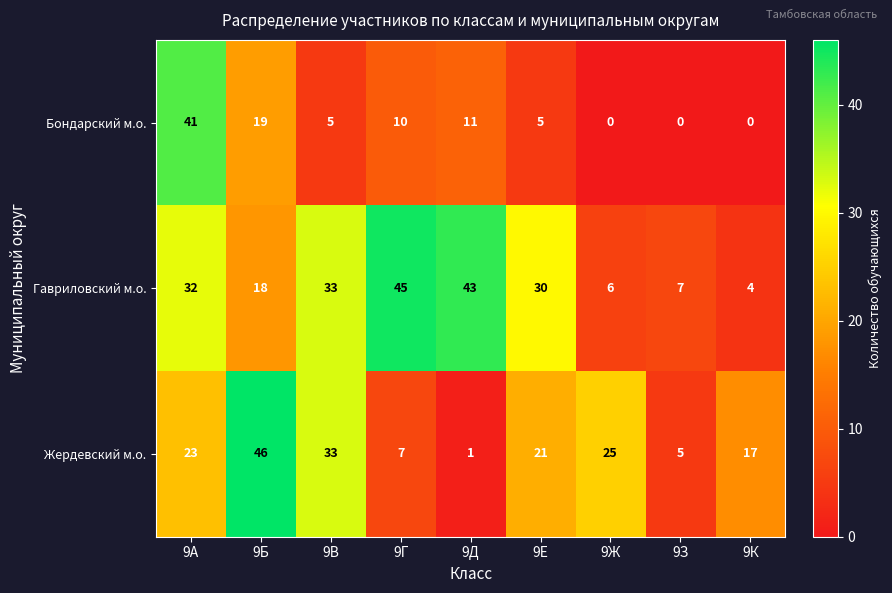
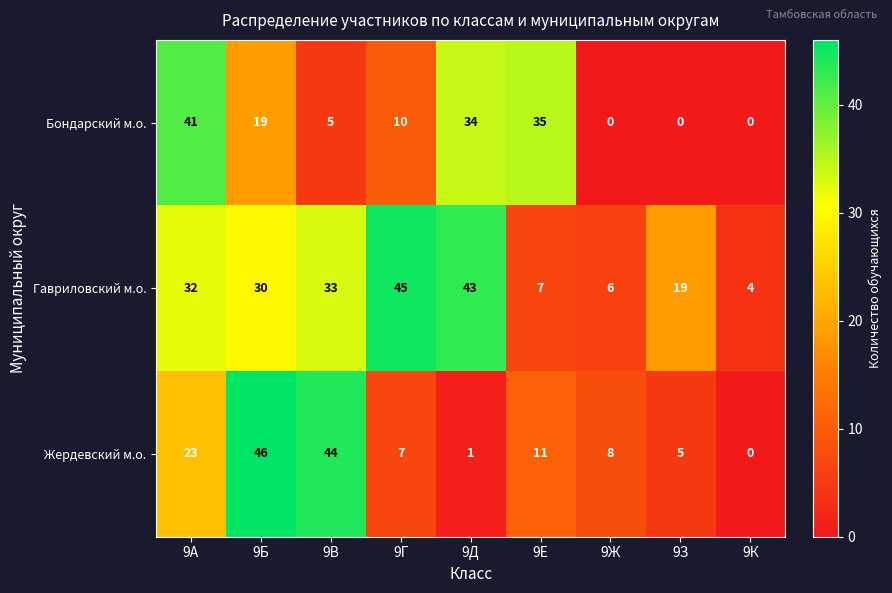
  {
    "Бондарский м.о.": {
      "9А": 41,
      "9Б": 19,
      "9В": 5,
      "9Г": 10,
-     "9Д": 11,
-     "9Е": 5,
+     "9Д": 34,
+     "9Е": 35,
      "9Ж": 0,
      "9З": 0,
      "9К": 0
    },
    "Гавриловский м.о.": {
      "9А": 32,
-     "9Б": 18,
+     "9Б": 30,
      "9В": 33,
      "9Г": 45,
      "9Д": 43,
-     "9Е": 30,
+     "9Е": 7,
      "9Ж": 6,
-     "9З": 7,
+     "9З": 19,
      "9К": 4
    },
    "Жердевский м.о.": {
      "9А": 23,
      "9Б": 46,
-     "9В": 33,
+     "9В": 44,
      "9Г": 7,
      "9Д": 1,
-     "9Е": 21,
-     "9Ж": 25,
+     "9Е": 11,
+     "9Ж": 8,
      "9З": 5,
-     "9К": 17
+     "9К": 0
    }
  }
